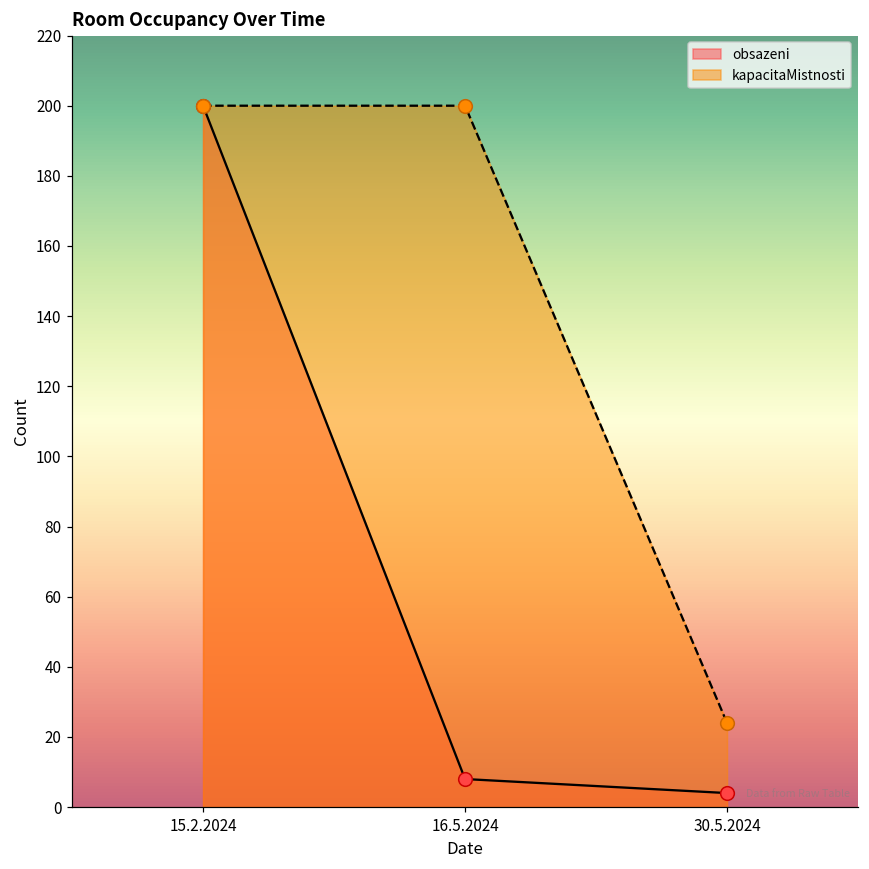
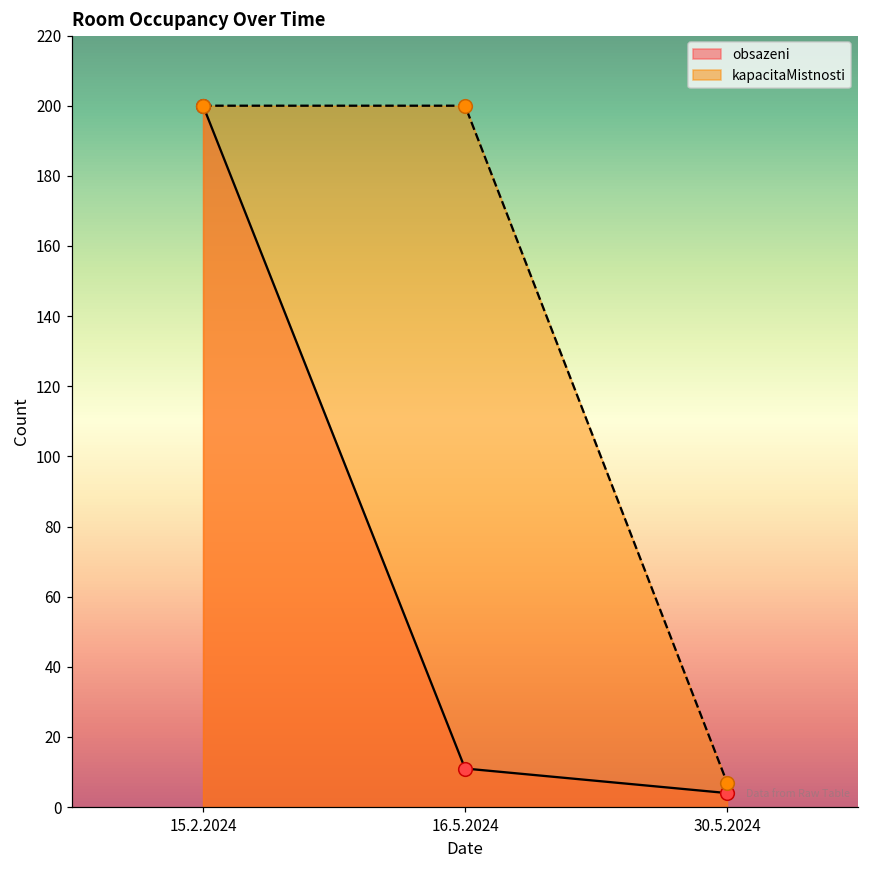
  {
    "obsazeni": {
-     "16.5.2024": 8,
+     "16.5.2024": 11,
      "30.5.2024": 4
    },
    "kapacitaMistnosti": {
      "16.5.2024": 200,
-     "30.5.2024": 24
+     "30.5.2024": 7
    }
  }
